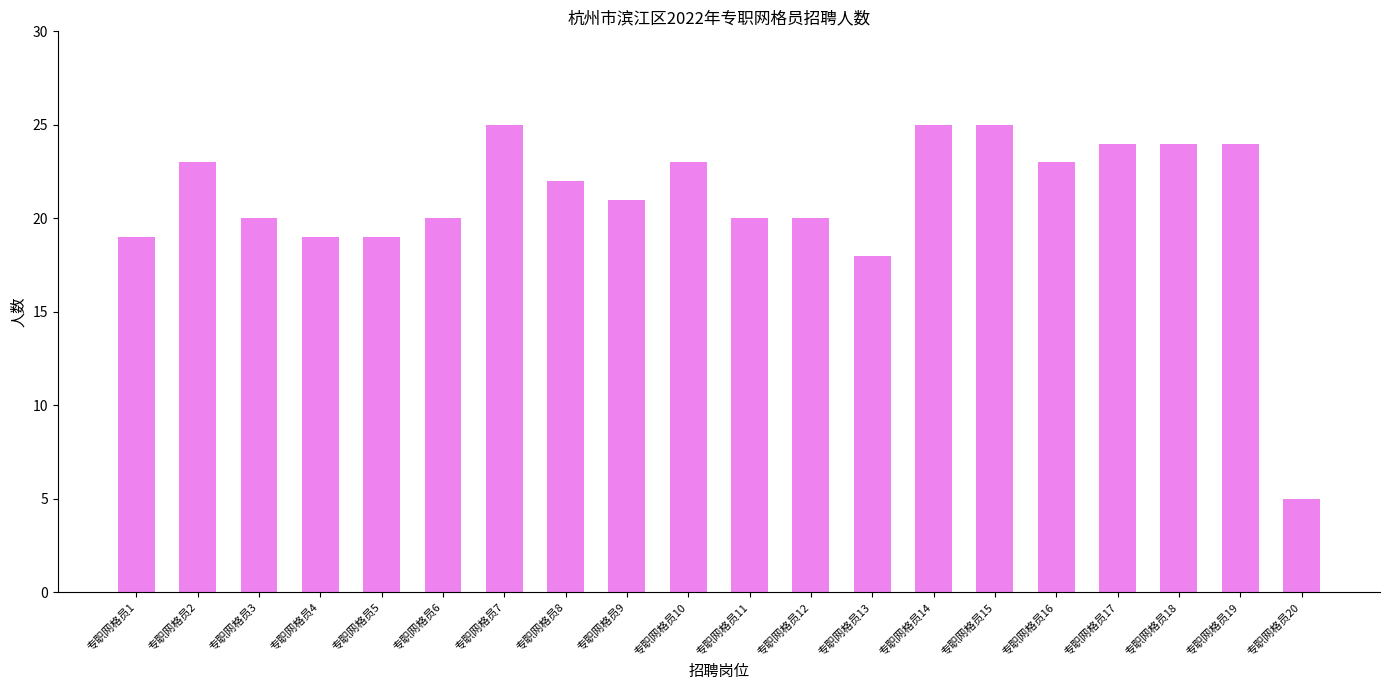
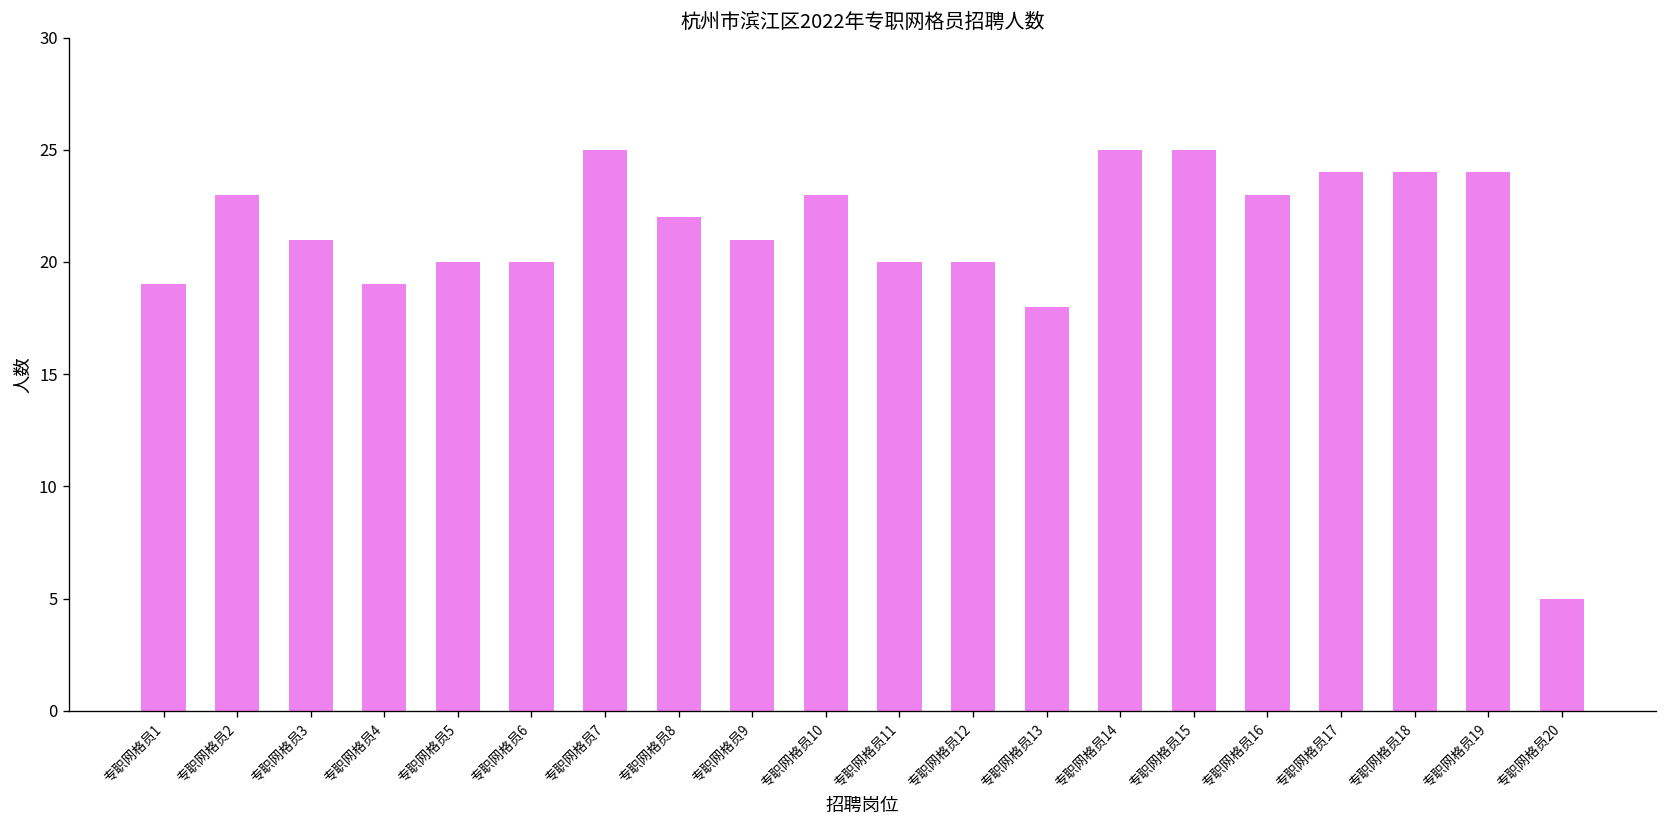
  {
    "专职网格员1": 19,
    "专职网格员2": 23,
-   "专职网格员3": 20,
+   "专职网格员3": 21,
    "专职网格员4": 19,
-   "专职网格员5": 19,
+   "专职网格员5": 20,
    "专职网格员6": 20,
    "专职网格员7": 25,
    "专职网格员8": 22,
    "专职网格员9": 21,
    "专职网格员10": 23,
    "专职网格员11": 20,
    "专职网格员12": 20,
    "专职网格员13": 18,
    "专职网格员14": 25,
    "专职网格员15": 25,
    "专职网格员16": 23,
    "专职网格员17": 24,
    "专职网格员18": 24,
    "专职网格员19": 24,
    "专职网格员20": 5
  }
